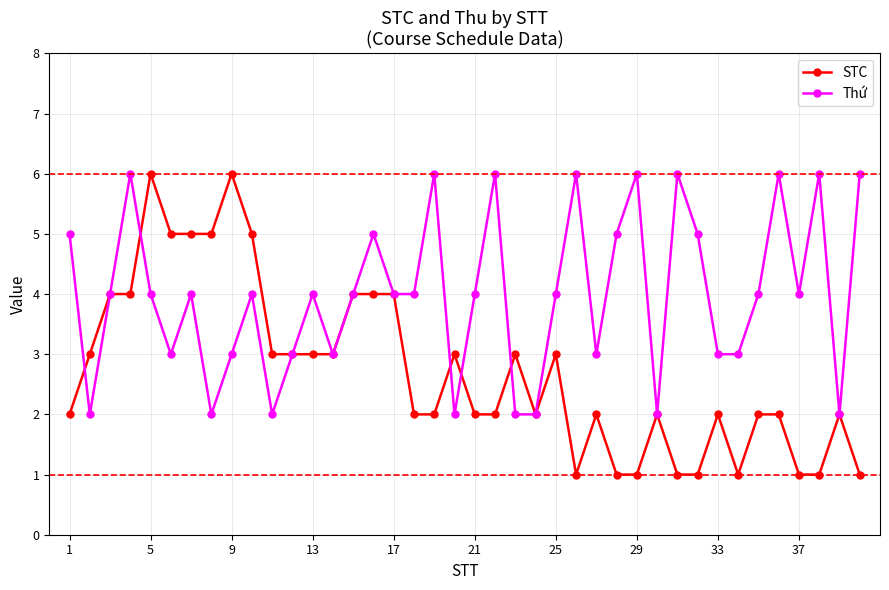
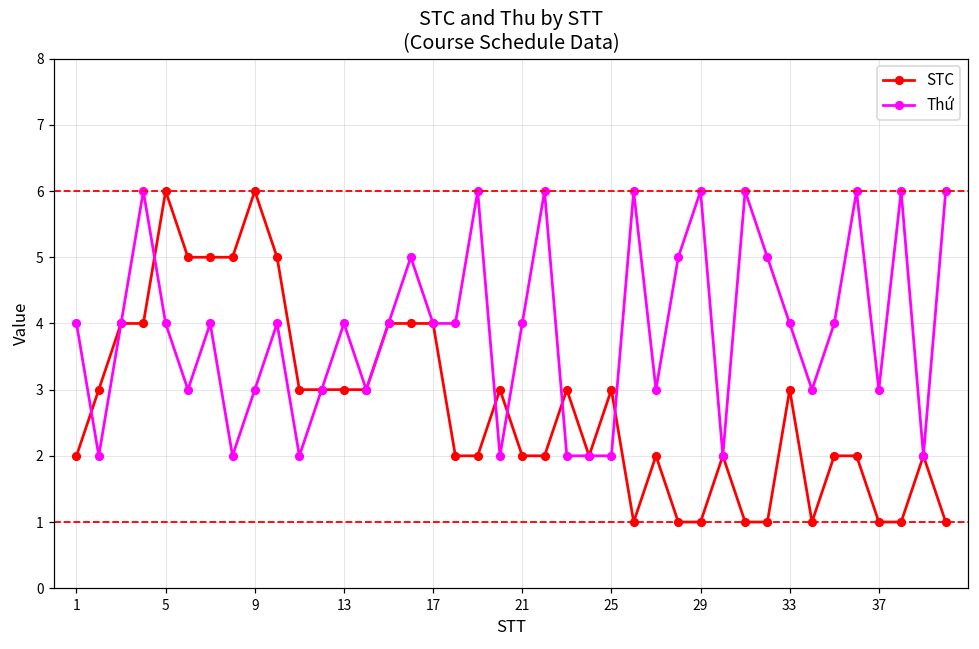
  {
    "STC": {
      "1": 2,
      "5": 6,
      "9": 6,
      "13": 3,
      "21": 2,
      "25": 3,
      "29": 1,
-     "33": 2,
+     "33": 3,
      "37": 1
    },
    "Thứ": {
-     "1": 5,
+     "1": 4,
      "5": 4,
      "9": 3,
      "13": 4,
      "21": 4,
-     "25": 4,
+     "25": 2,
      "29": 6,
-     "33": 3,
-     "37": 4
+     "33": 4,
+     "37": 3
    }
  }
